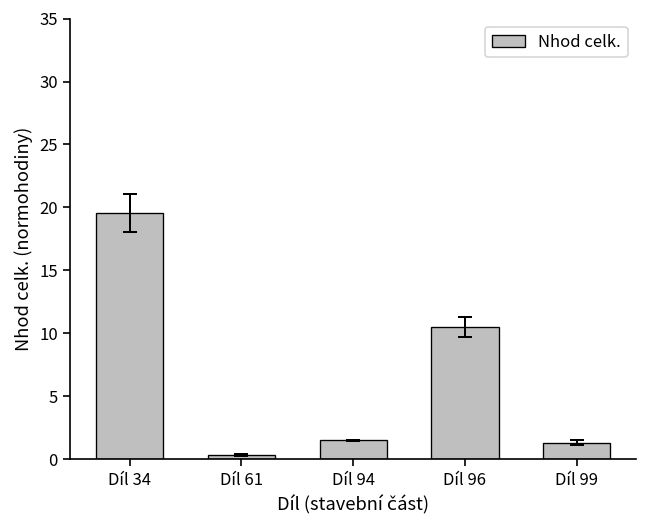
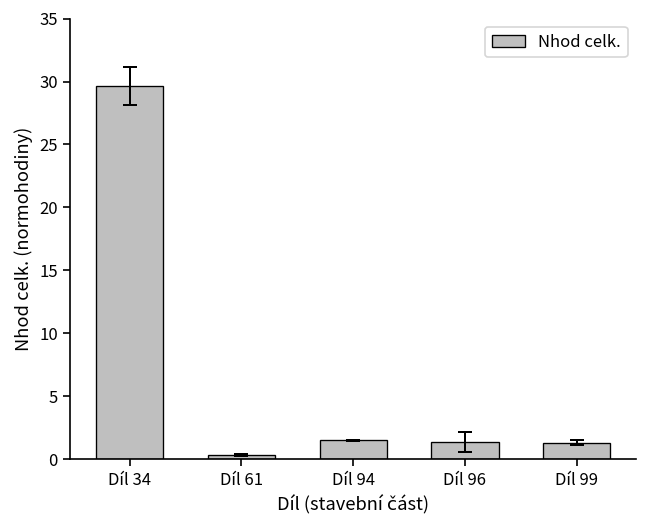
  {
    "Nhod celk.": {
-     "Díl 34": 19.5,
+     "Díl 34": 29.6,
      "Díl 61": 0.3,
      "Díl 94": 1.5,
-     "Díl 96": 10.5,
+     "Díl 96": 1.4,
      "Díl 99": 1.3
    }
  }
